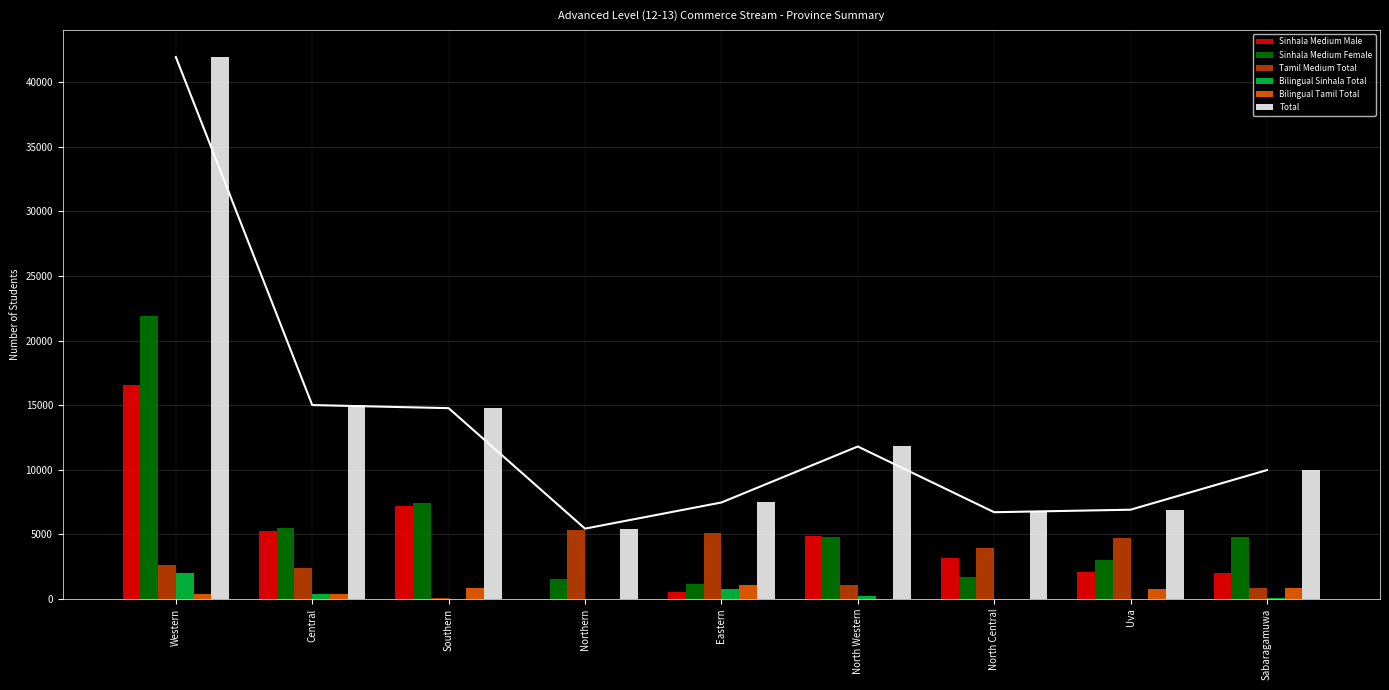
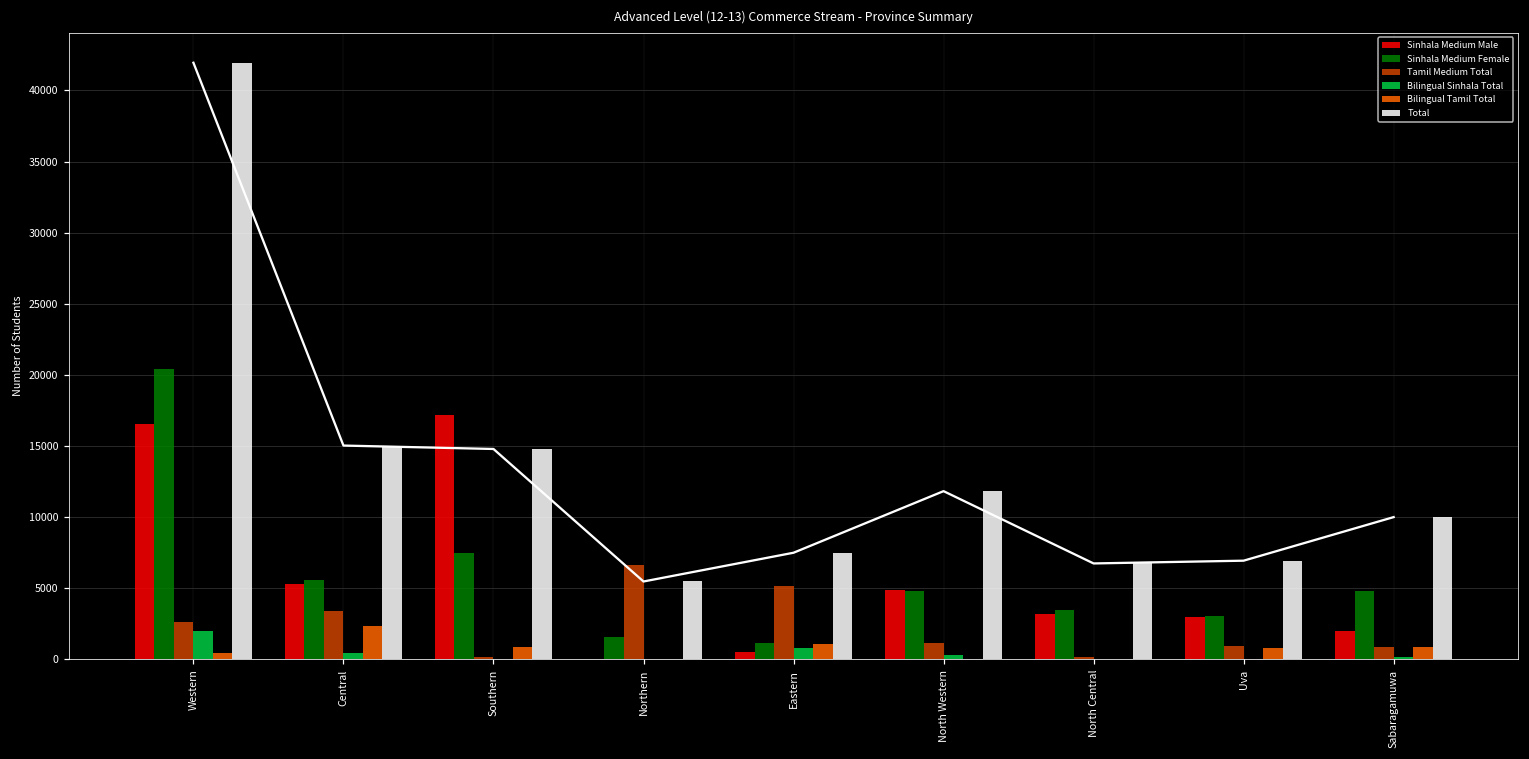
  {
    "Sinhala Medium Male": {
      "Western": 16500,
      "Central": 5300,
-     "Southern": 7200,
+     "Southern": 17200,
      "Eastern": 500,
      "North Western": 4900,
      "North Central": 3100,
-     "Uva": 2100,
+     "Uva": 2900,
      "Sabaragamuwa": 2000
    },
    "Sinhala Medium Female": {
-     "Western": 21900,
+     "Western": 20400,
      "Central": 5500,
      "Southern": 7400,
      "Northern": 1500,
      "Eastern": 1100,
      "North Western": 4800,
-     "North Central": 1700,
+     "North Central": 3400,
      "Uva": 3000,
      "Sabaragamuwa": 4800
    },
    "Tamil Medium Total": {
      "Western": 2600,
-     "Central": 2400,
-     "Northern": 5400,
+     "Central": 3400,
+     "Northern": 6600,
      "Eastern": 5100,
      "North Western": 1100,
-     "North Central": 4000,
-     "Uva": 4700,
+     "North Central": 100,
+     "Uva": 900,
      "Sabaragamuwa": 800
    },
    "Bilingual Sinhala Total": {
      "Western": 2000,
      "Central": 400,
      "Northern": 0,
      "Eastern": 800,
      "North Western": 300
    },
    "Bilingual Tamil Total": {
      "Western": 400,
-     "Central": 400,
+     "Central": 2300,
      "Southern": 900,
      "Eastern": 1100,
      "North Central": 0,
      "Uva": 800,
      "Sabaragamuwa": 900
    }
  }
